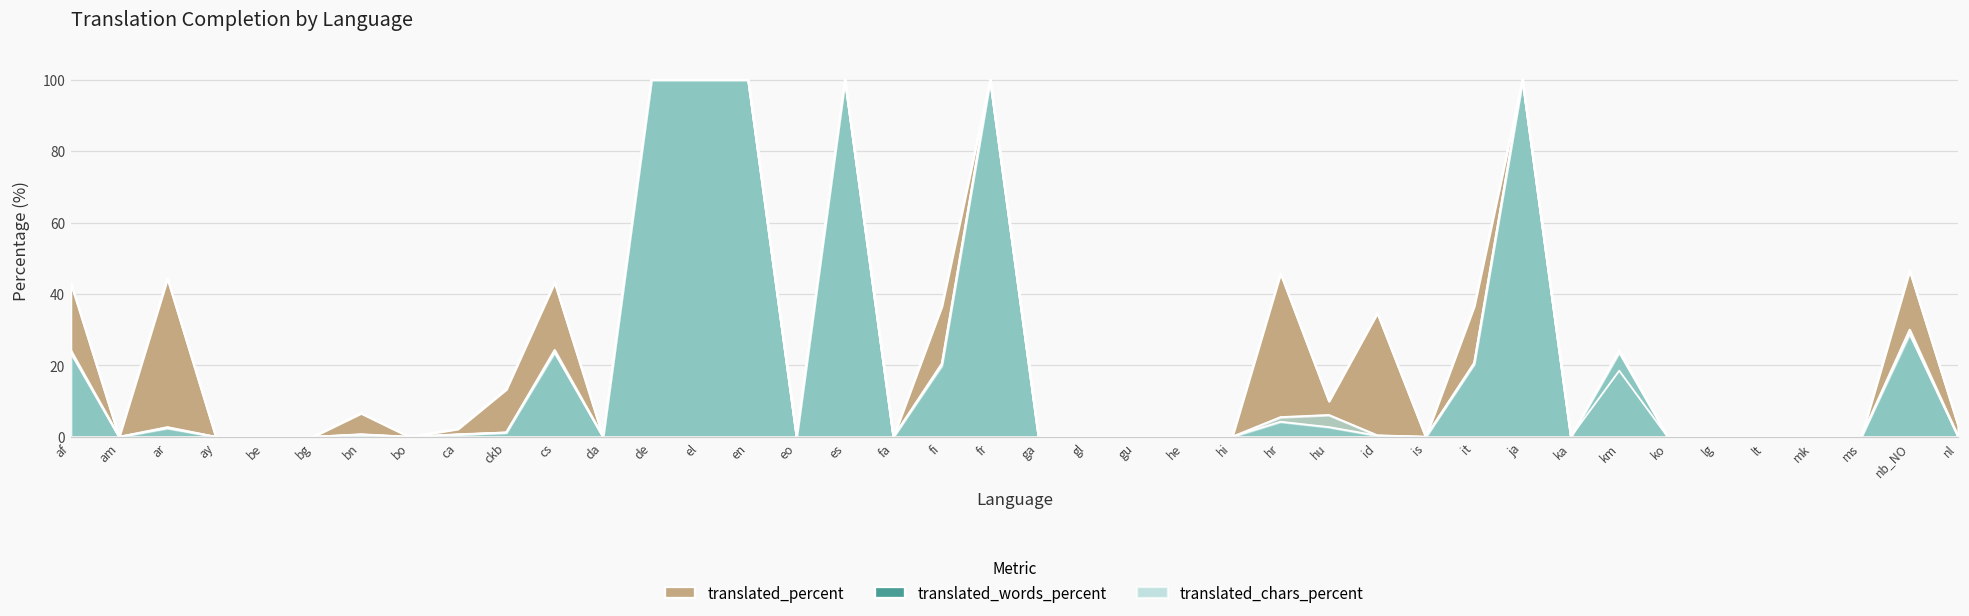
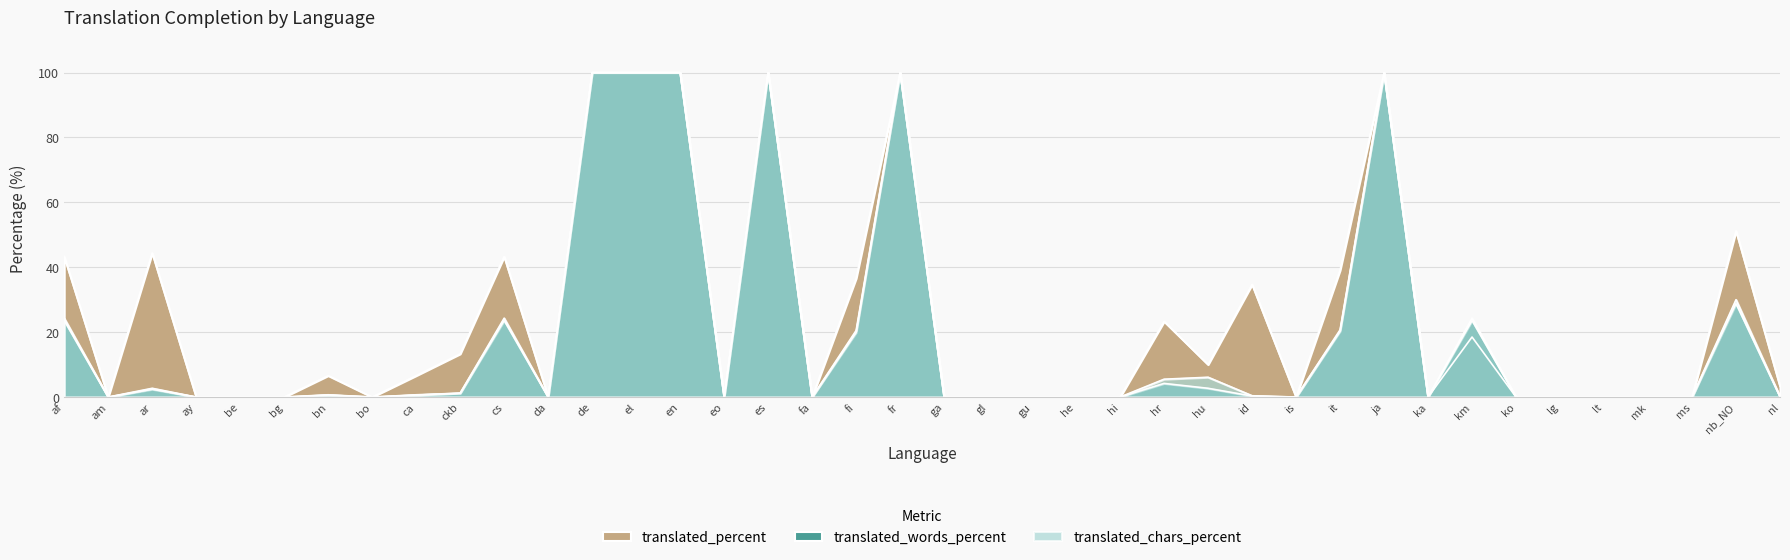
  {
    "translated_percent": {
      "af": 43,
      "ar": 44,
      "bn": 7,
-     "ca": 2,
+     "ca": 7,
      "ckb": 13,
      "cs": 43,
      "fi": 37,
-     "hr": 46,
+     "hr": 23,
      "hu": 10,
      "id": 35,
-     "it": 37,
+     "it": 39,
      "km": 19,
-     "nb_NO": 47,
+     "nb_NO": 51,
      "nl": 3
    },
    "translated_words_percent": {
      "hr": 4,
      "hu": 3,
      "nb_NO": 29
    },
    "translated_chars_percent": {
      "hr": 6,
      "hu": 6,
      "nb_NO": 30
    }
  }
